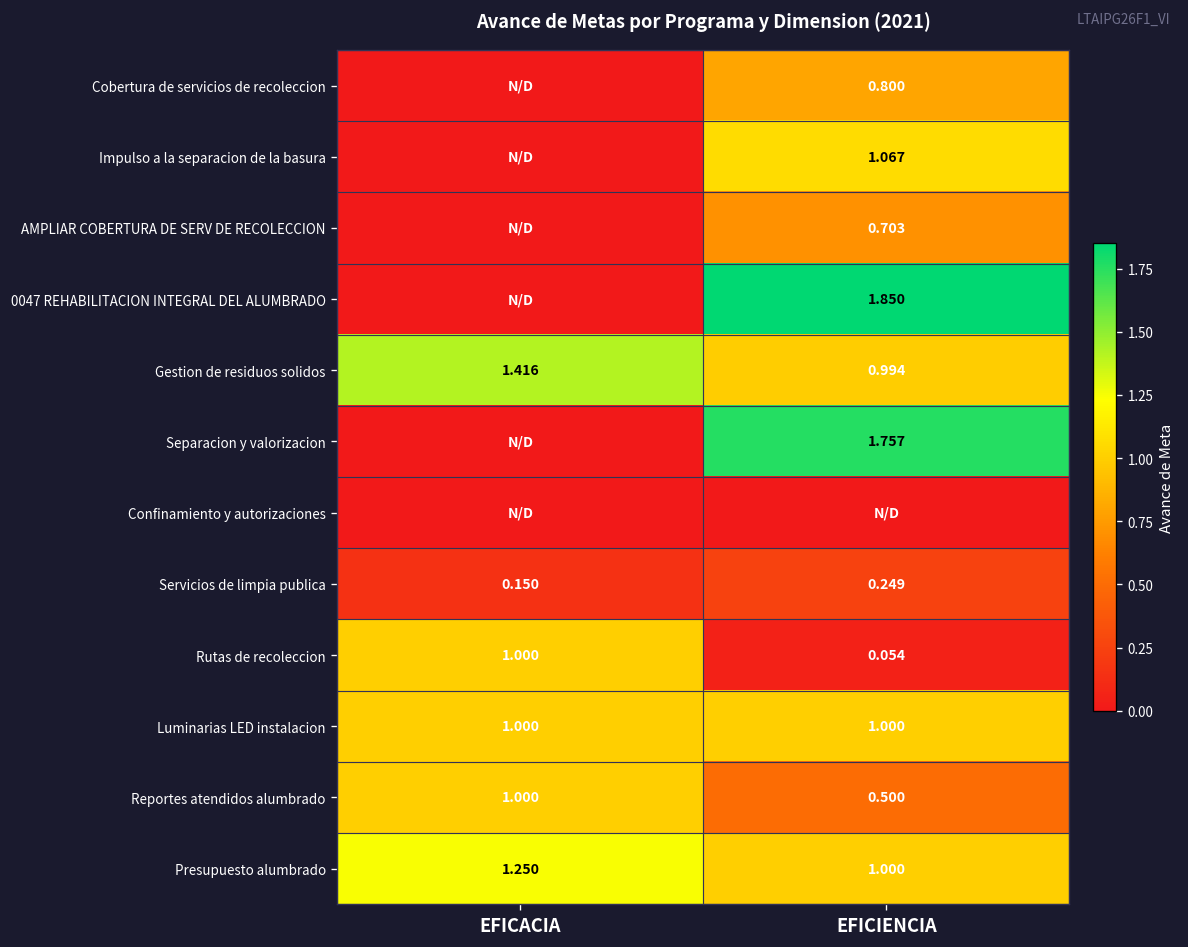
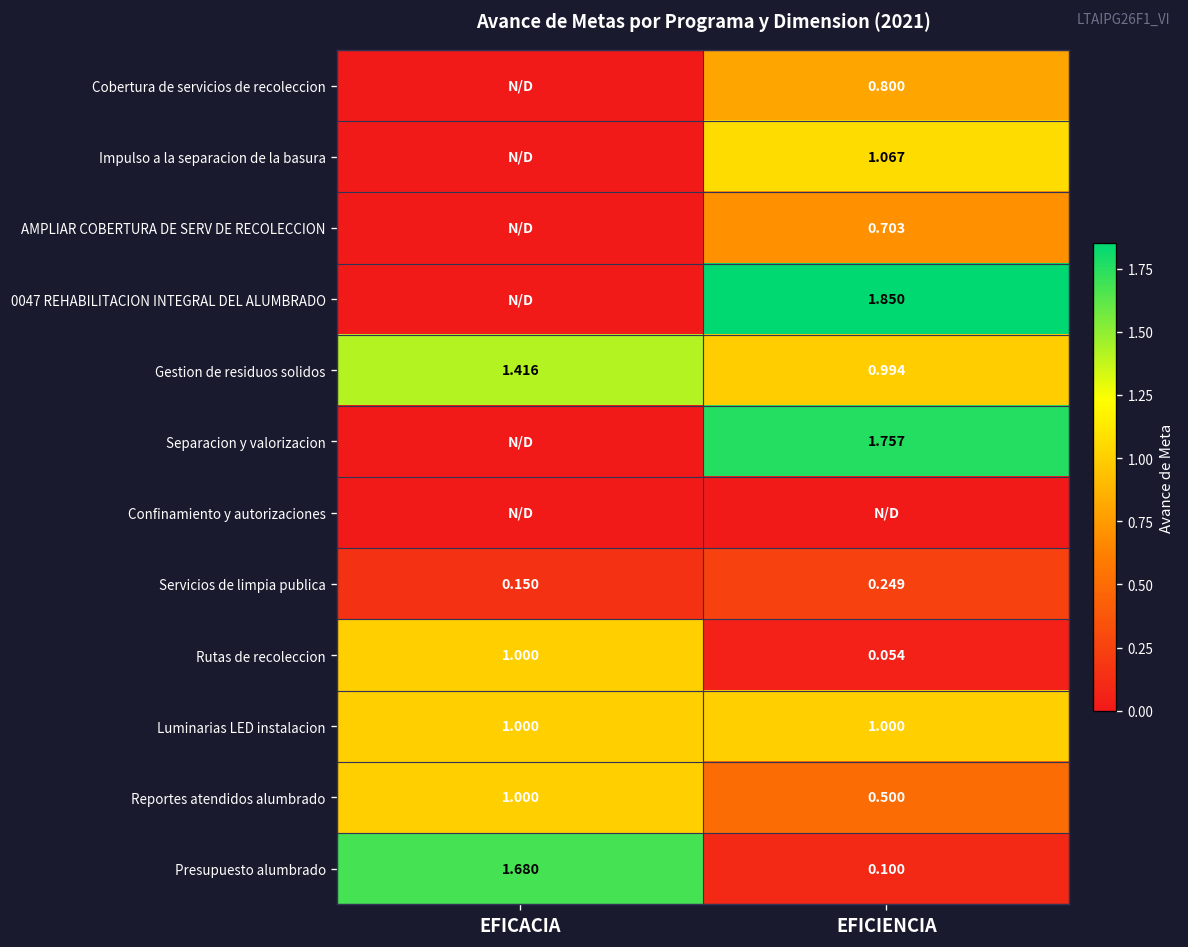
  {
    "Cobertura de servicios de recoleccion": {
      "EFICIENCIA": 0.800
    },
    "Impulso a la separacion de la basura": {
      "EFICIENCIA": 1.067
    },
    "AMPLIAR COBERTURA DE SERV DE RECOLECCION": {
      "EFICIENCIA": 0.703
    },
    "0047 REHABILITACION INTEGRAL DEL ALUMBRADO": {
      "EFICIENCIA": 1.850
    },
    "Gestion de residuos solidos": {
      "EFICACIA": 1.416,
      "EFICIENCIA": 0.994
    },
    "Separacion y valorizacion": {
      "EFICIENCIA": 1.757
    },
    "Servicios de limpia publica": {
      "EFICACIA": 0.150,
      "EFICIENCIA": 0.249
    },
    "Rutas de recoleccion": {
      "EFICACIA": 1.000,
      "EFICIENCIA": 0.054
    },
    "Luminarias LED instalacion": {
      "EFICACIA": 1.000,
      "EFICIENCIA": 1.000
    },
    "Reportes atendidos alumbrado": {
      "EFICACIA": 1.000,
      "EFICIENCIA": 0.500
    },
    "Presupuesto alumbrado": {
-     "EFICACIA": 1.250,
-     "EFICIENCIA": 1.000
+     "EFICACIA": 1.680,
+     "EFICIENCIA": 0.100
    }
  }
